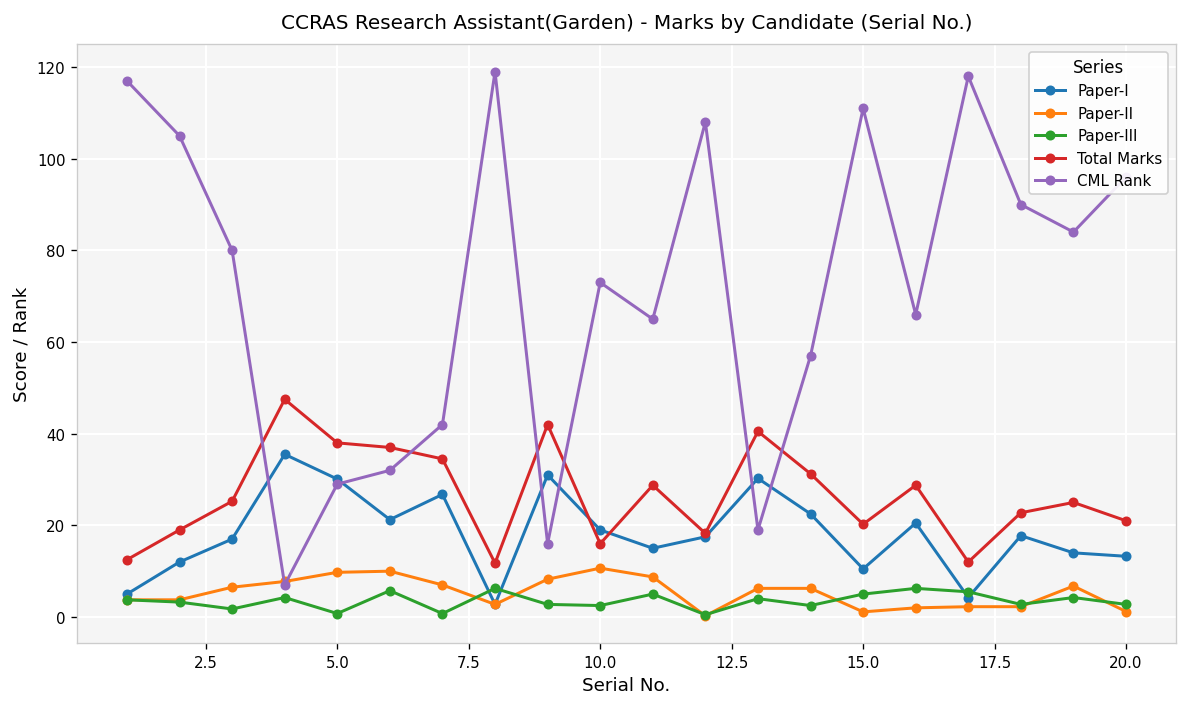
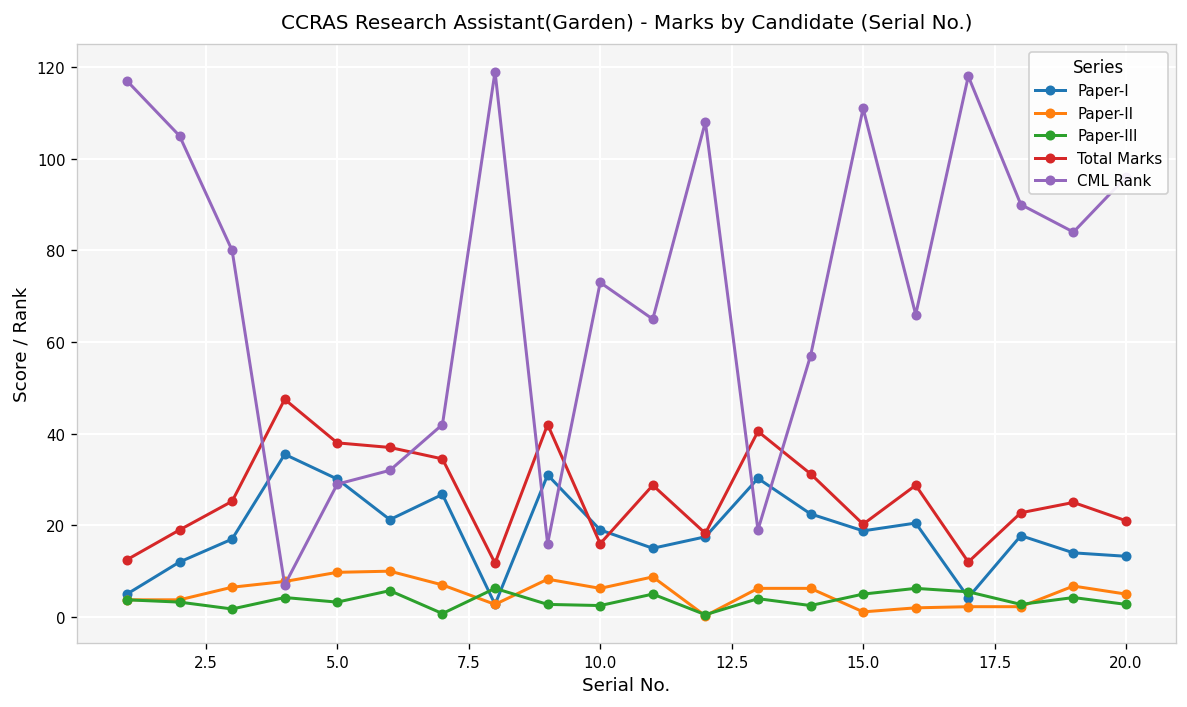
  {
    "Paper-I": {
      "5.0": 30,
      "10.0": 19,
-     "15.0": 11,
+     "15.0": 19,
      "20.0": 13
    },
    "Paper-II": {
      "5.0": 10,
-     "10.0": 11,
+     "10.0": 6,
      "15.0": 1,
-     "20.0": 1
+     "20.0": 5
    },
    "Paper-III": {
-     "5.0": 1,
+     "5.0": 3,
      "10.0": 3,
      "15.0": 5,
      "20.0": 3
    },
    "Total Marks": {
      "5.0": 38,
      "10.0": 16,
      "15.0": 20,
      "20.0": 21
    },
    "CML Rank": {
      "5.0": 29,
      "10.0": 73,
      "15.0": 111
    }
  }
